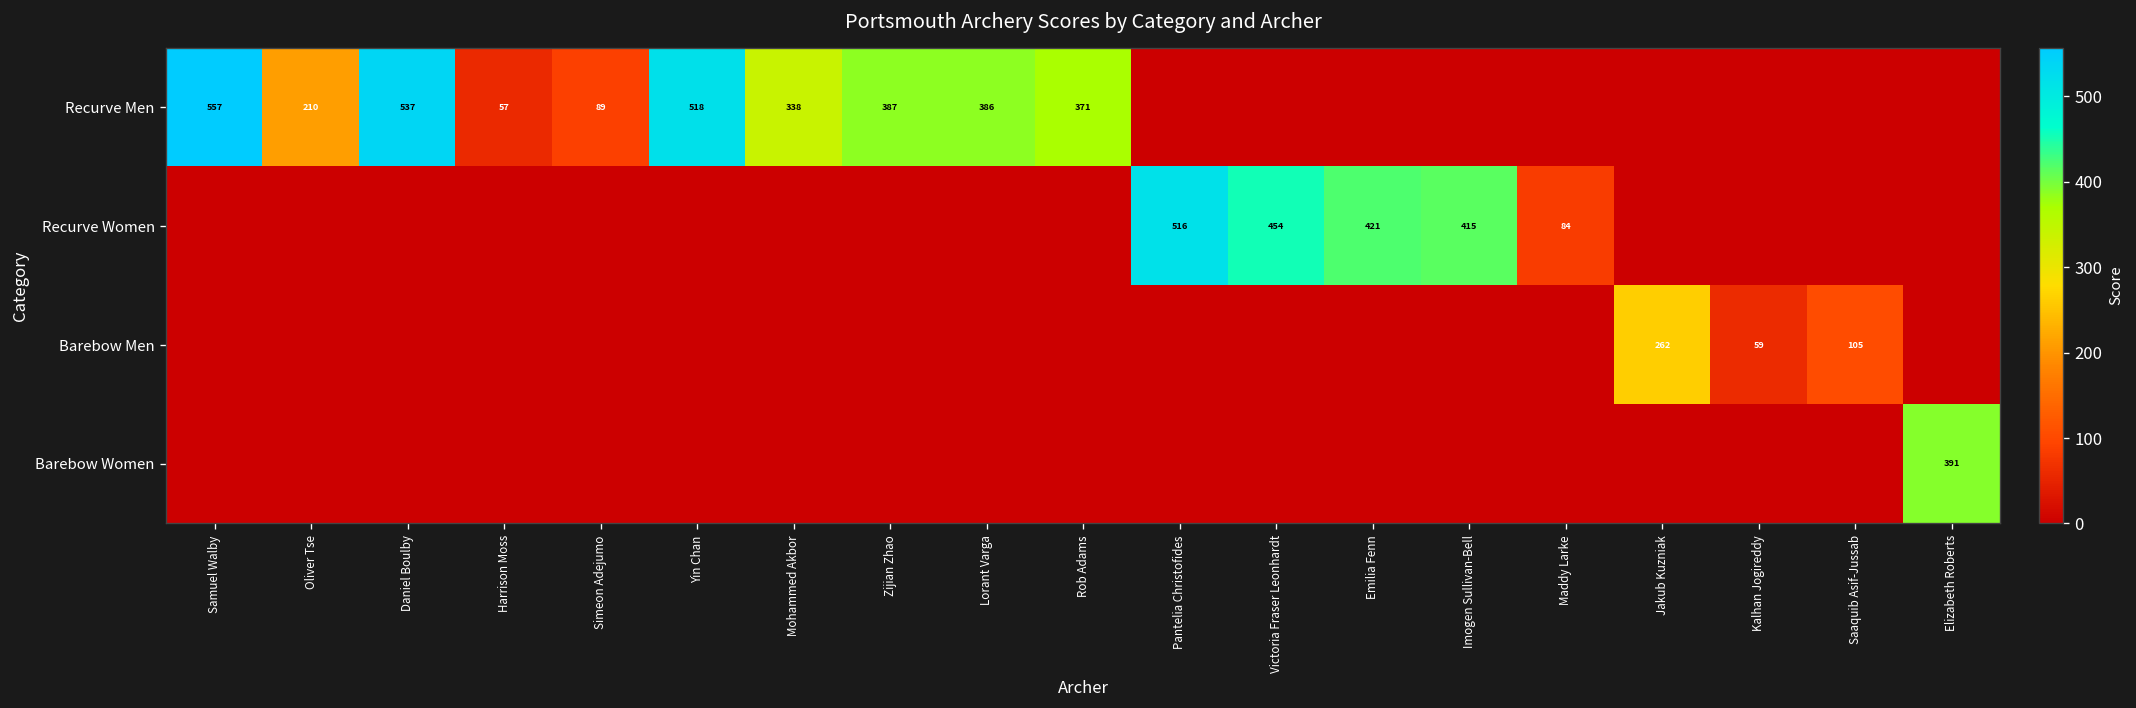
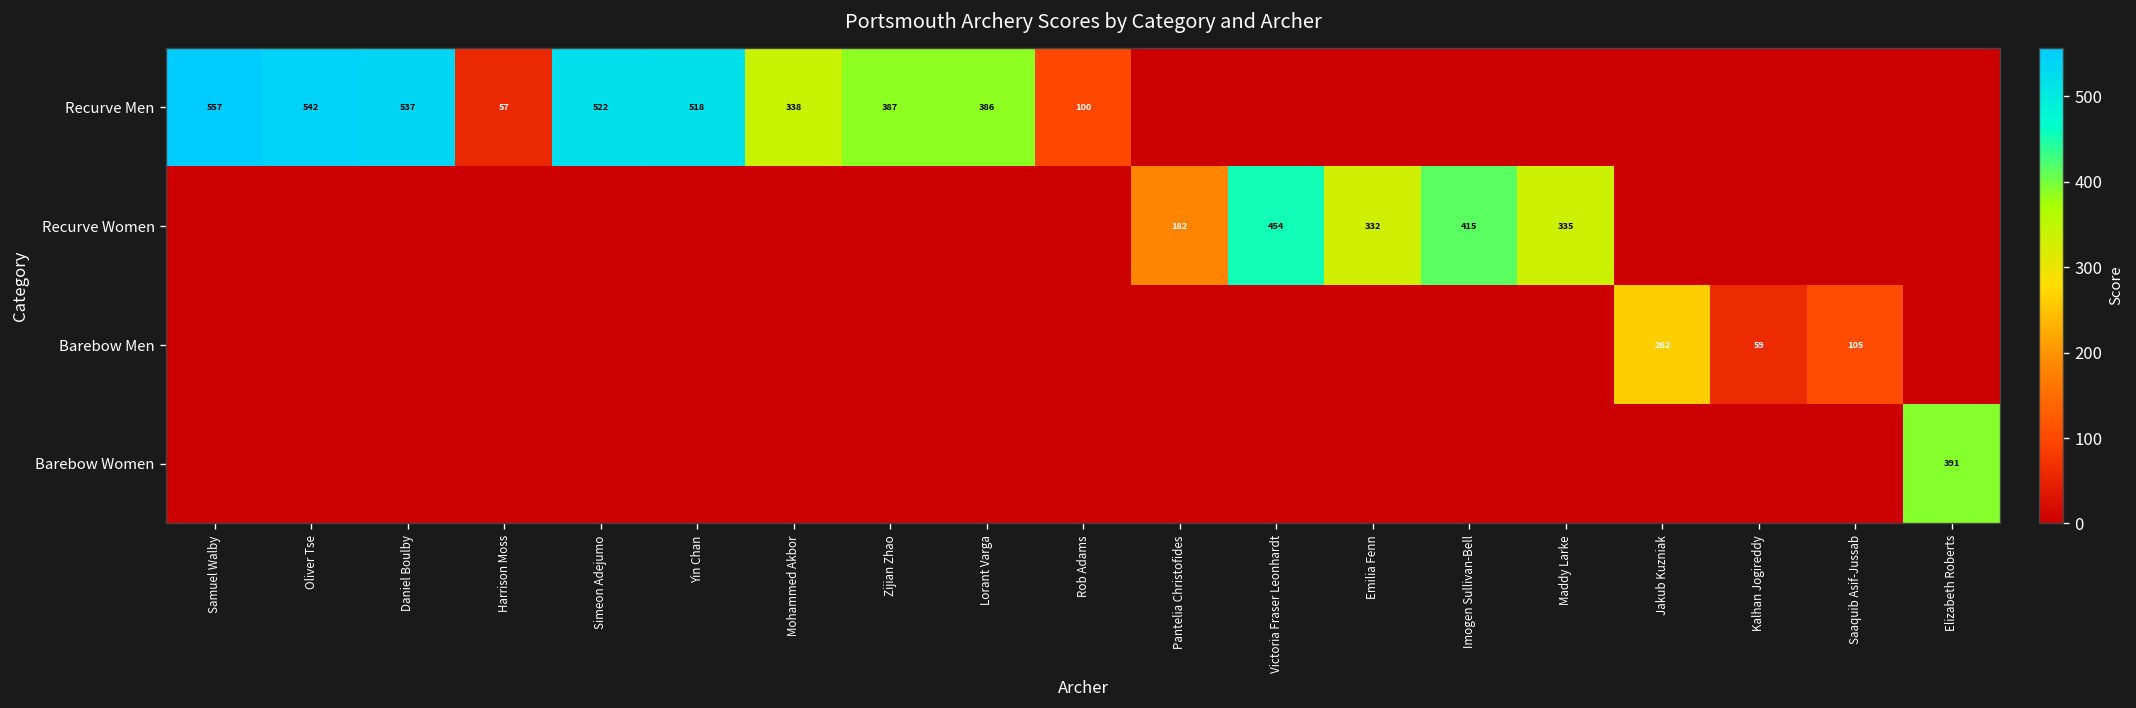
  {
    "Recurve Men": {
      "Samuel Walby": 557,
-     "Oliver Tse": 210,
+     "Oliver Tse": 542,
      "Daniel Boulby": 537,
      "Harrison Moss": 57,
-     "Simeon Adejumo": 89,
+     "Simeon Adejumo": 522,
      "Yin Chan": 518,
      "Mohammed Akbor": 338,
      "Zijian Zhao": 387,
      "Lorant Varga": 386,
-     "Rob Adams": 371
+     "Rob Adams": 100
    },
    "Recurve Women": {
-     "Pantelia Christofides": 516,
+     "Pantelia Christofides": 182,
      "Victoria Fraser Leonhardt": 454,
-     "Emilia Fenn": 421,
+     "Emilia Fenn": 332,
      "Imogen Sullivan-Bell": 415,
-     "Maddy Larke": 84
+     "Maddy Larke": 335
    },
    "Barebow Men": {
      "Jakub Kuzniak": 262,
      "Kalhan Jogireddy": 59,
      "Saaquib Asif-Jussab": 105
    },
    "Barebow Women": {
      "Elizabeth Roberts": 391
    }
  }
